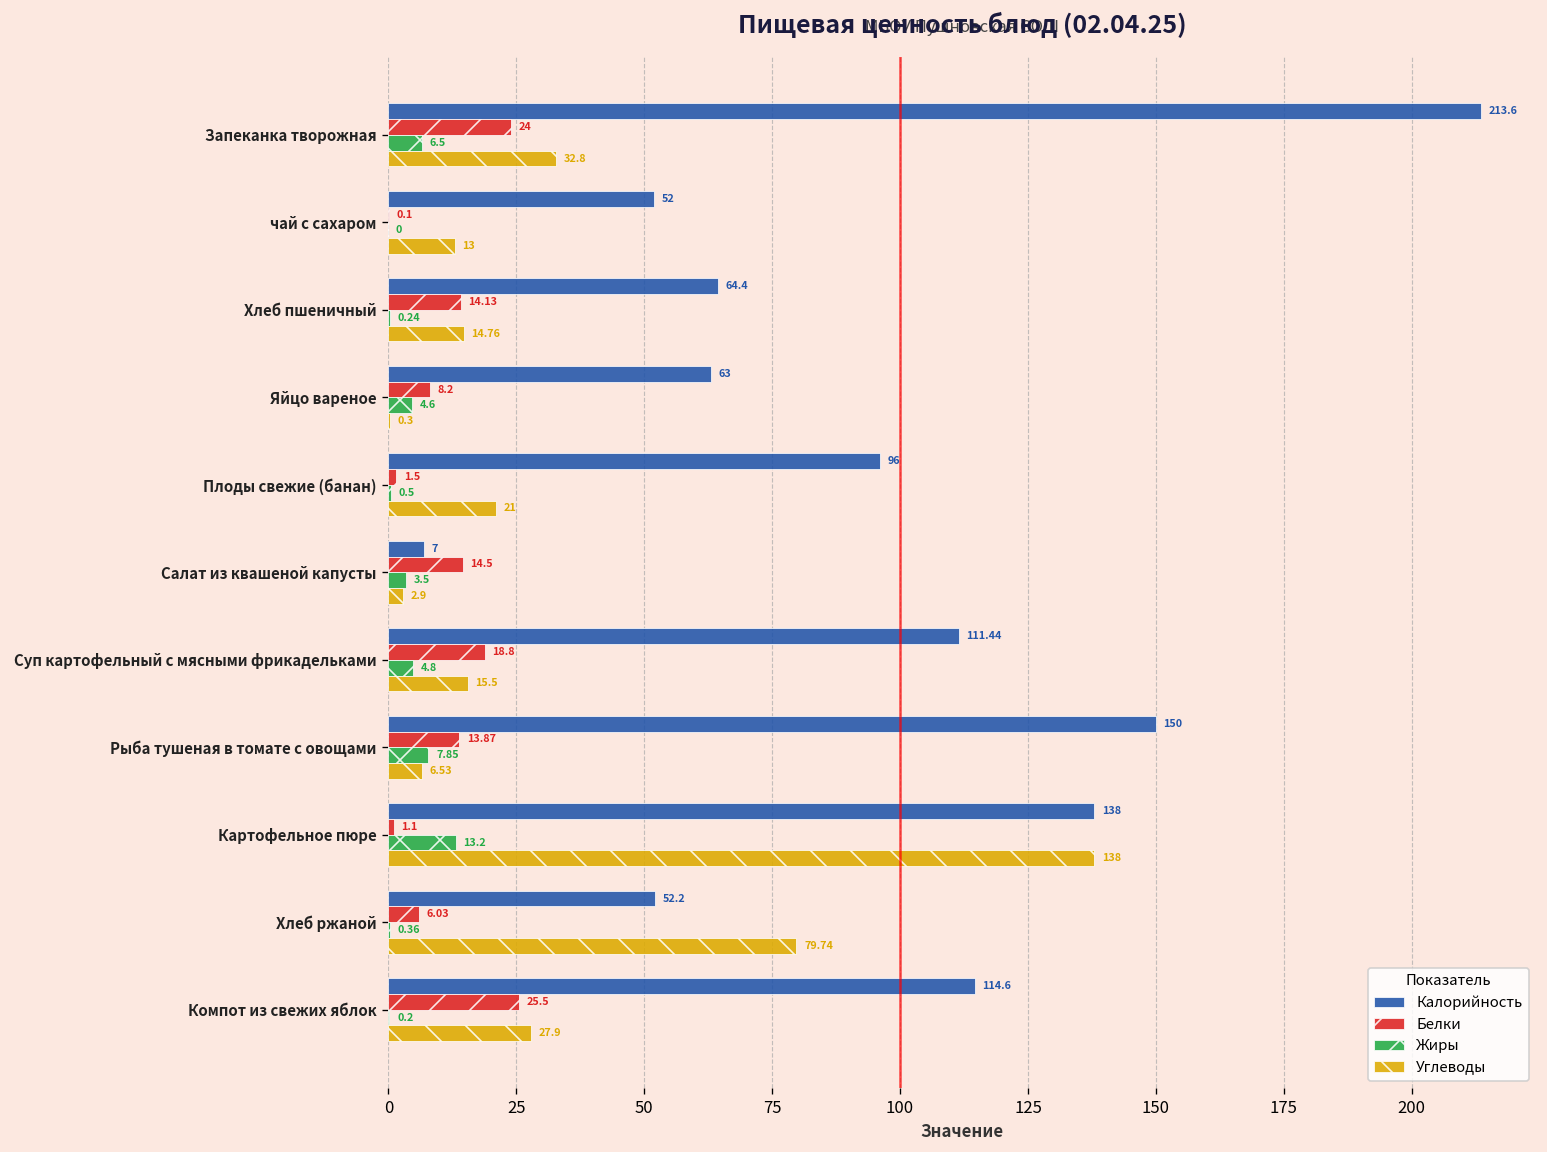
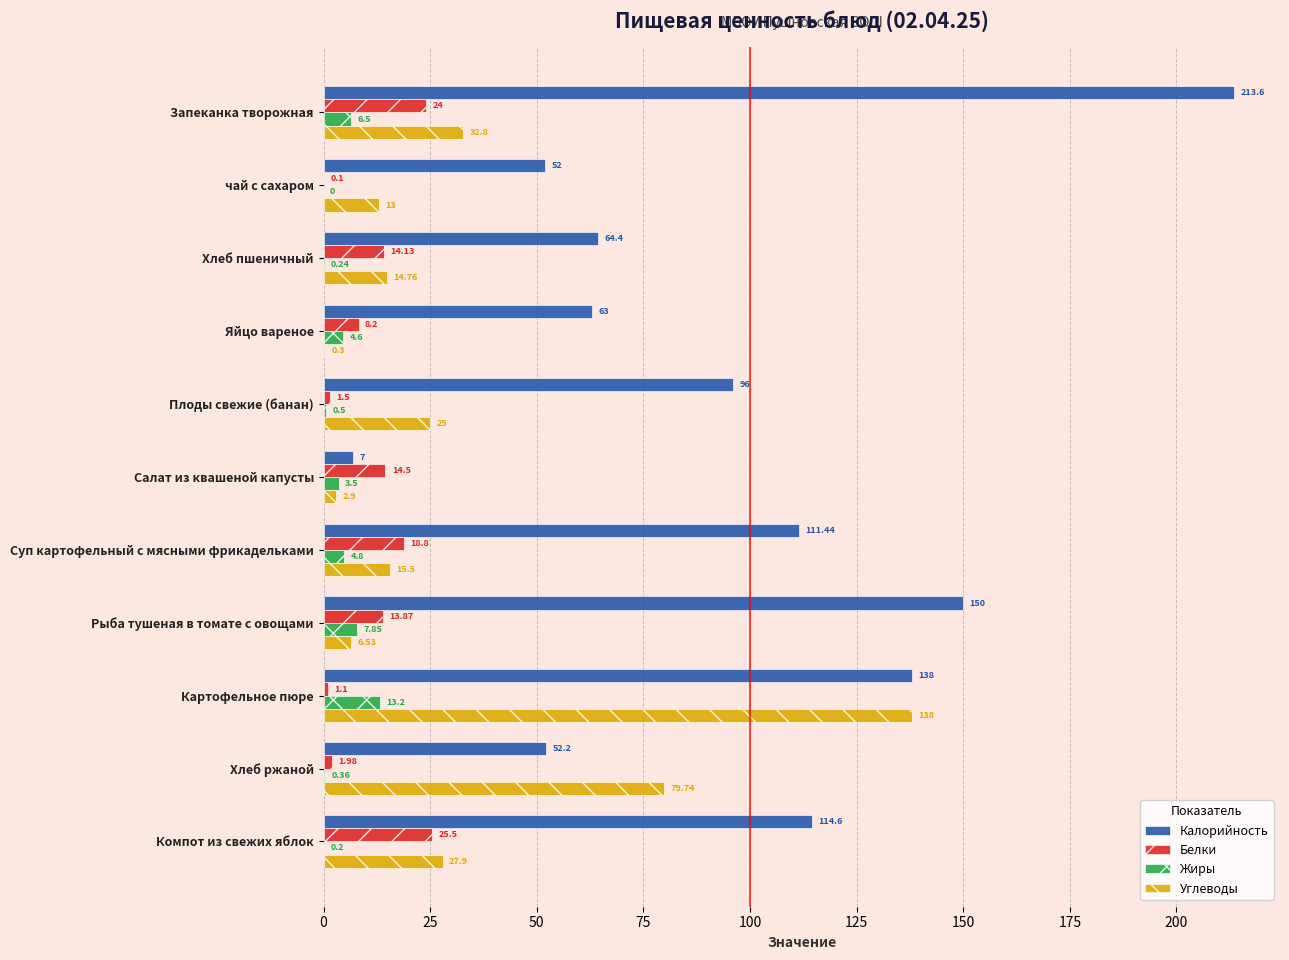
  {
    "Калорийность": {
      "Запеканка творожная": 213.6,
      "чай с сахаром": 52,
      "Хлеб пшеничный": 64.4,
      "Яйцо вареное": 63,
      "Плоды свежие (банан)": 96,
      "Салат из квашеной капусты": 7,
      "Суп картофельный с мясными фрикадельками": 111.44,
      "Рыба тушеная в томате с овощами": 150,
      "Картофельное пюре": 138,
      "Хлеб ржаной": 52.2,
      "Компот из свежих яблок": 114.6
    },
    "Белки": {
      "Запеканка творожная": 24,
      "чай с сахаром": 0.1,
      "Хлеб пшеничный": 14.13,
      "Яйцо вареное": 8.2,
      "Плоды свежие (банан)": 1.5,
      "Салат из квашеной капусты": 14.5,
      "Суп картофельный с мясными фрикадельками": 18.8,
      "Рыба тушеная в томате с овощами": 13.87,
      "Картофельное пюре": 1.1,
-     "Хлеб ржаной": 6.03,
+     "Хлеб ржаной": 1.98,
      "Компот из свежих яблок": 25.5
    },
    "Жиры": {
      "Запеканка творожная": 6.5,
      "чай с сахаром": 0,
      "Хлеб пшеничный": 0.24,
      "Яйцо вареное": 4.6,
      "Плоды свежие (банан)": 0.5,
      "Салат из квашеной капусты": 3.5,
      "Суп картофельный с мясными фрикадельками": 4.8,
      "Рыба тушеная в томате с овощами": 7.85,
      "Картофельное пюре": 13.2,
      "Хлеб ржаной": 0.36,
      "Компот из свежих яблок": 0.2
    },
    "Углеводы": {
      "Запеканка творожная": 32.8,
      "чай с сахаром": 13,
      "Хлеб пшеничный": 14.76,
      "Яйцо вареное": 0.3,
-     "Плоды свежие (банан)": 21,
+     "Плоды свежие (банан)": 25,
      "Салат из квашеной капусты": 2.9,
      "Суп картофельный с мясными фрикадельками": 15.5,
      "Рыба тушеная в томате с овощами": 6.53,
      "Картофельное пюре": 138,
      "Хлеб ржаной": 79.74,
      "Компот из свежих яблок": 27.9
    }
  }
